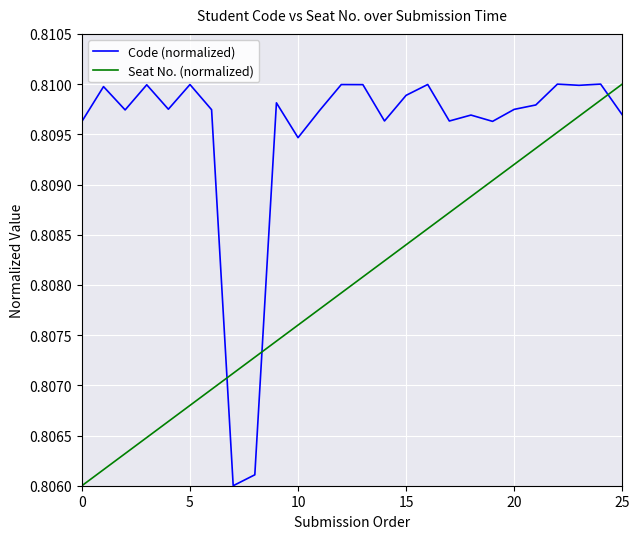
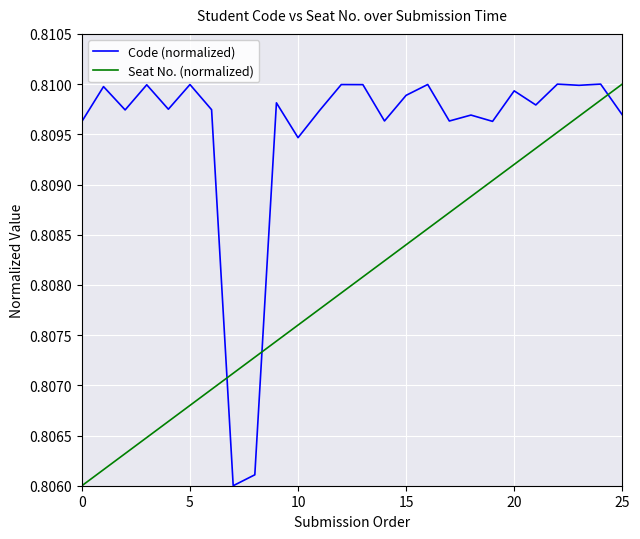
  {
    "Code (normalized)": {
      "0": 0.80963,
      "5": 0.81000,
      "10": 0.80947,
      "15": 0.80989,
-     "20": 0.80975,
+     "20": 0.80993,
      "25": 0.80969
    },
    "Seat No. (normalized)": {
      "0": 0.80600,
      "5": 0.80680,
      "10": 0.80760,
      "15": 0.80840,
      "20": 0.80920,
      "25": 0.81000
    }
  }
